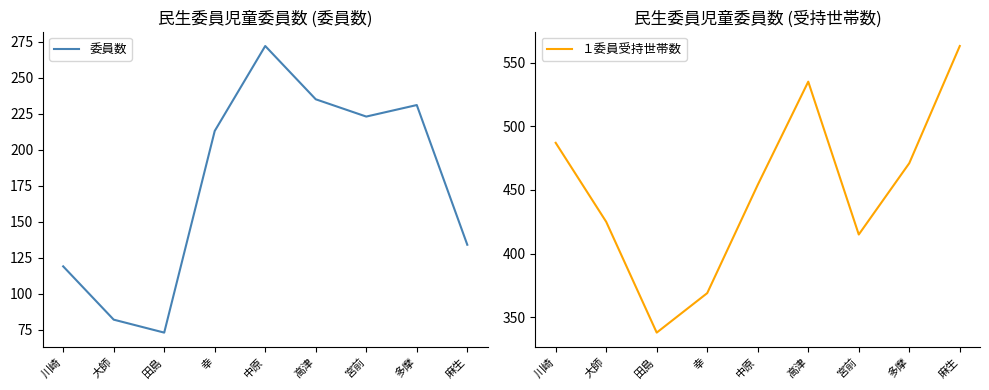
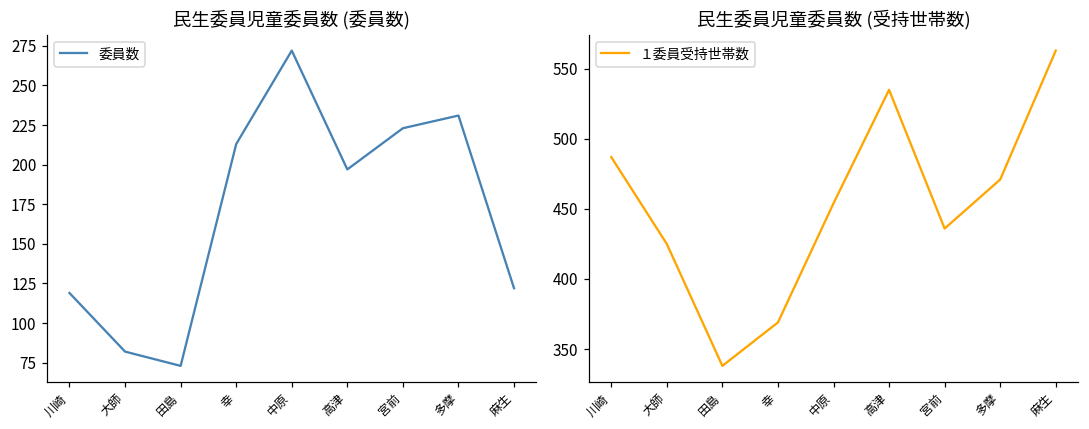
  {
    "民生委員児童委員数 (委員数)": {
      "川崎": 119,
      "大師": 82,
      "田島": 73,
      "幸": 213,
      "中原": 272,
-     "高津": 235,
+     "高津": 197,
      "宮前": 223,
      "多摩": 231,
-     "麻生": 134
+     "麻生": 122
    },
    "民生委員児童委員数 (受持世帯数)": {
      "川崎": 487,
      "大師": 425,
      "田島": 338,
      "幸": 369,
      "中原": 454,
      "高津": 535,
-     "宮前": 415,
+     "宮前": 436,
      "多摩": 471,
      "麻生": 563
    }
  }
